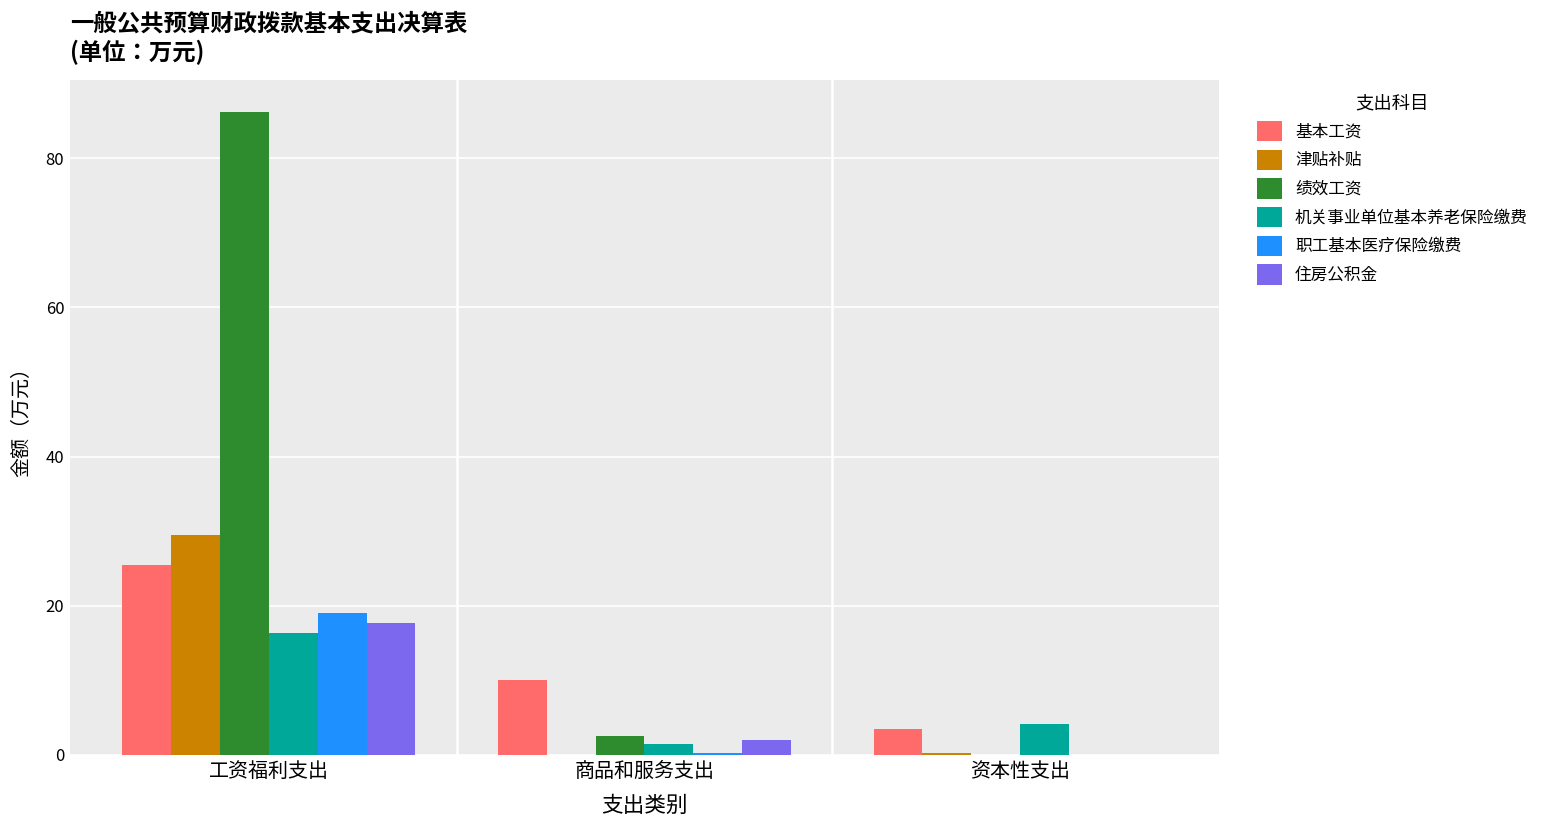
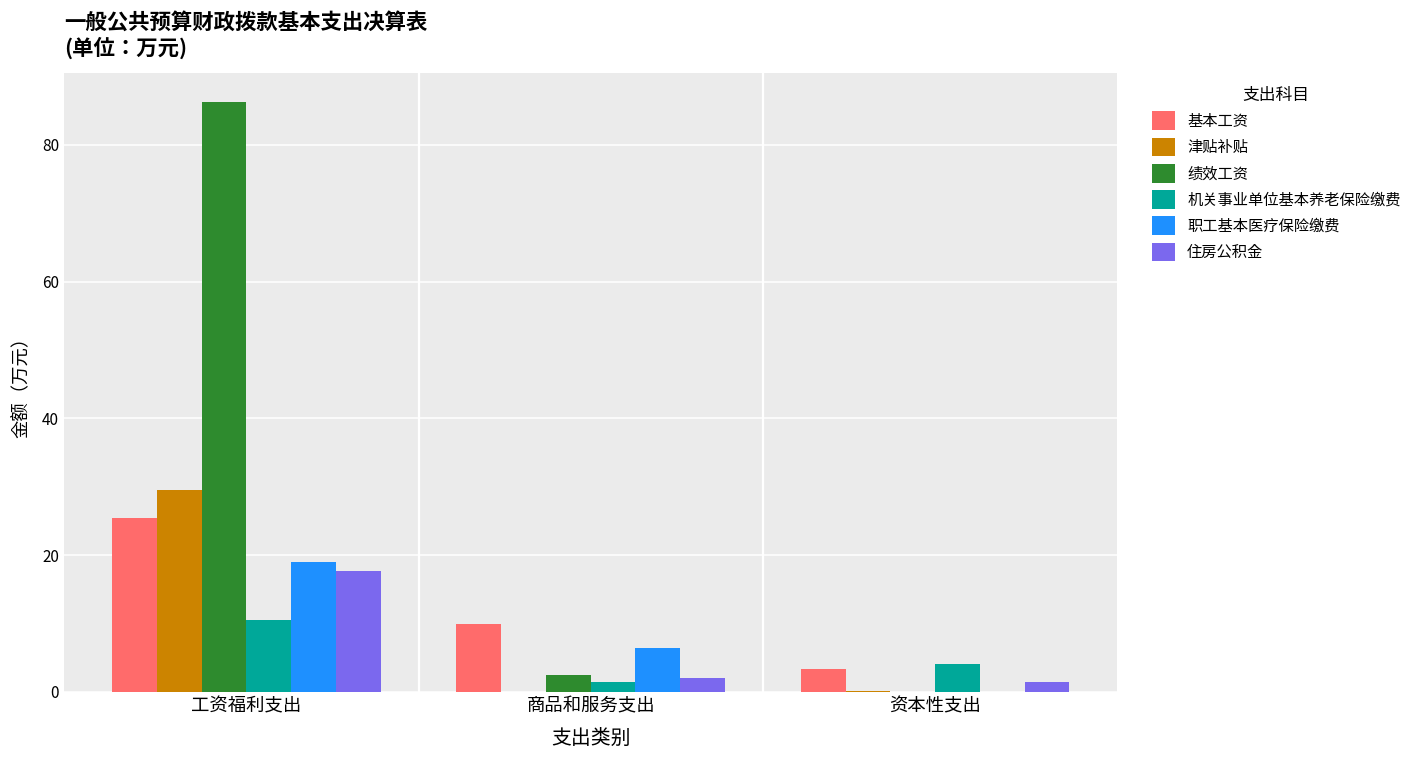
  {
    "基本工资": {
      "工资福利支出": 25,
      "商品和服务支出": 10,
      "资本性支出": 3
    },
    "津贴补贴": {
      "工资福利支出": 29,
      "商品和服务支出": 0
    },
    "绩效工资": {
      "工资福利支出": 86,
      "商品和服务支出": 3,
      "资本性支出": 0
    },
    "机关事业单位基本养老保险缴费": {
-     "工资福利支出": 16,
+     "工资福利支出": 11,
      "商品和服务支出": 2,
      "资本性支出": 4
    },
    "职工基本医疗保险缴费": {
      "工资福利支出": 19,
-     "商品和服务支出": 0,
+     "商品和服务支出": 6,
      "资本性支出": 0
    },
    "住房公积金": {
      "工资福利支出": 18,
      "商品和服务支出": 2,
-     "资本性支出": 0
+     "资本性支出": 2
    }
  }
